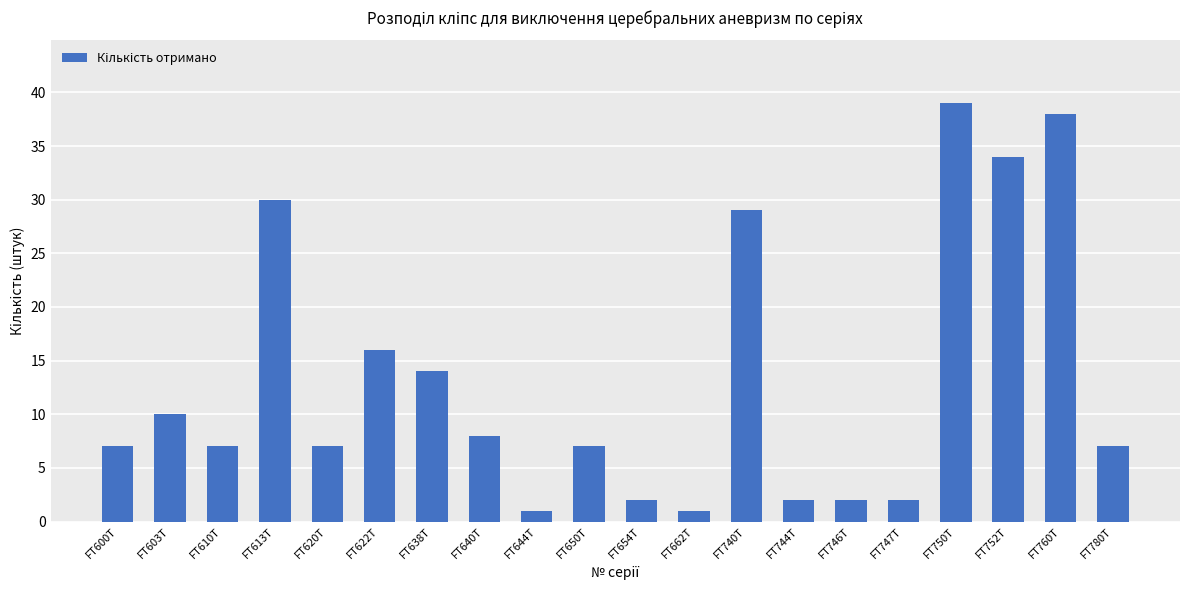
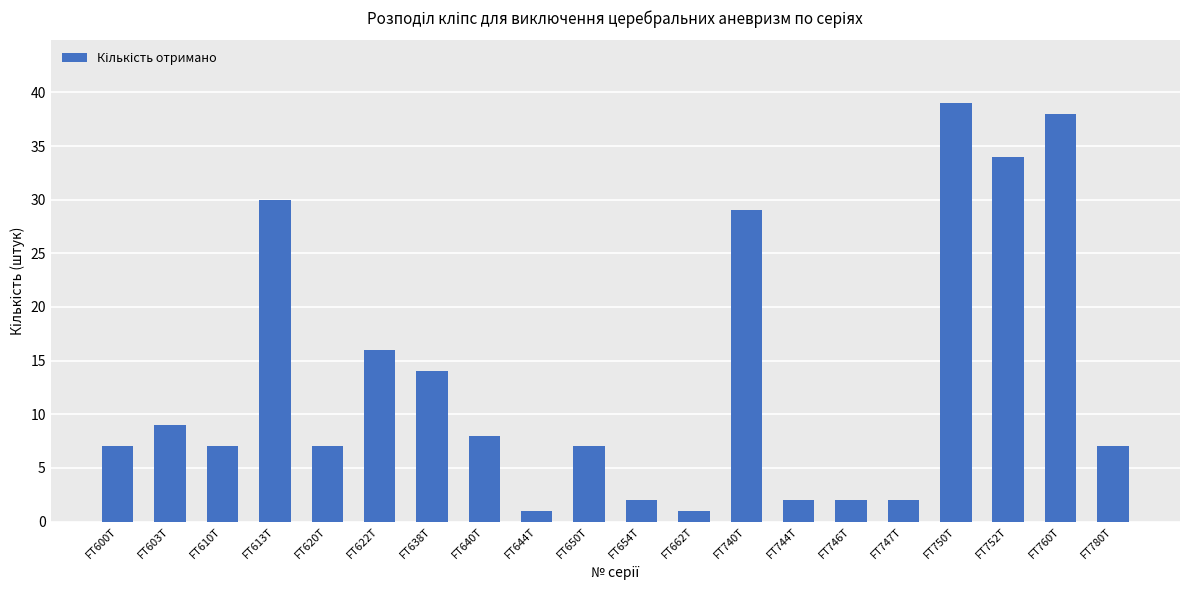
  {
    "FT600T": 7,
-   "FT603T": 10,
+   "FT603T": 9,
    "FT610T": 7,
    "FT613T": 30,
    "FT620T": 7,
    "FT622T": 16,
    "FT638T": 14,
    "FT640T": 8,
    "FT644T": 1,
    "FT650T": 7,
    "FT654T": 2,
    "FT662T": 1,
    "FT740T": 29,
    "FT744T": 2,
    "FT746T": 2,
    "FT747T": 2,
    "FT750T": 39,
    "FT752T": 34,
    "FT760T": 38,
    "FT780T": 7
  }
